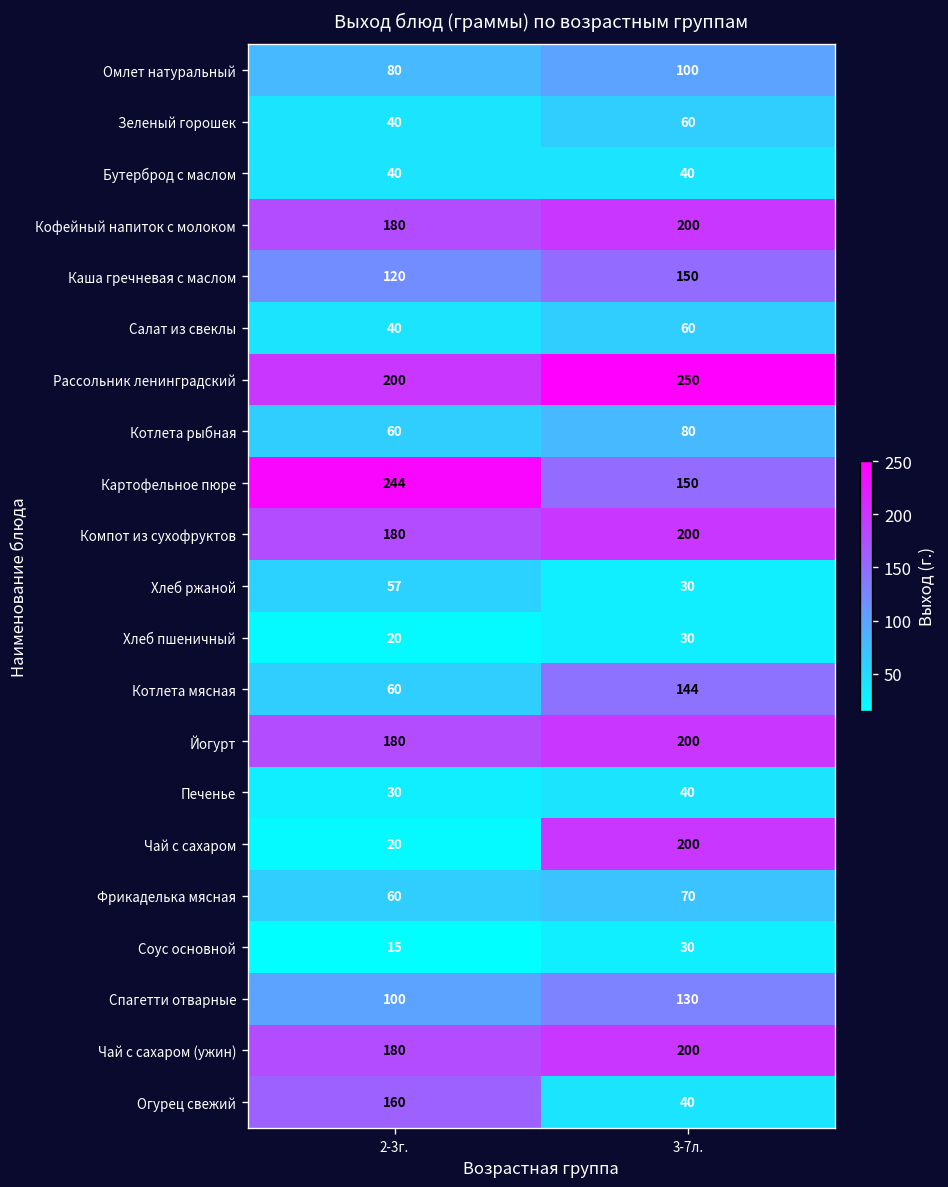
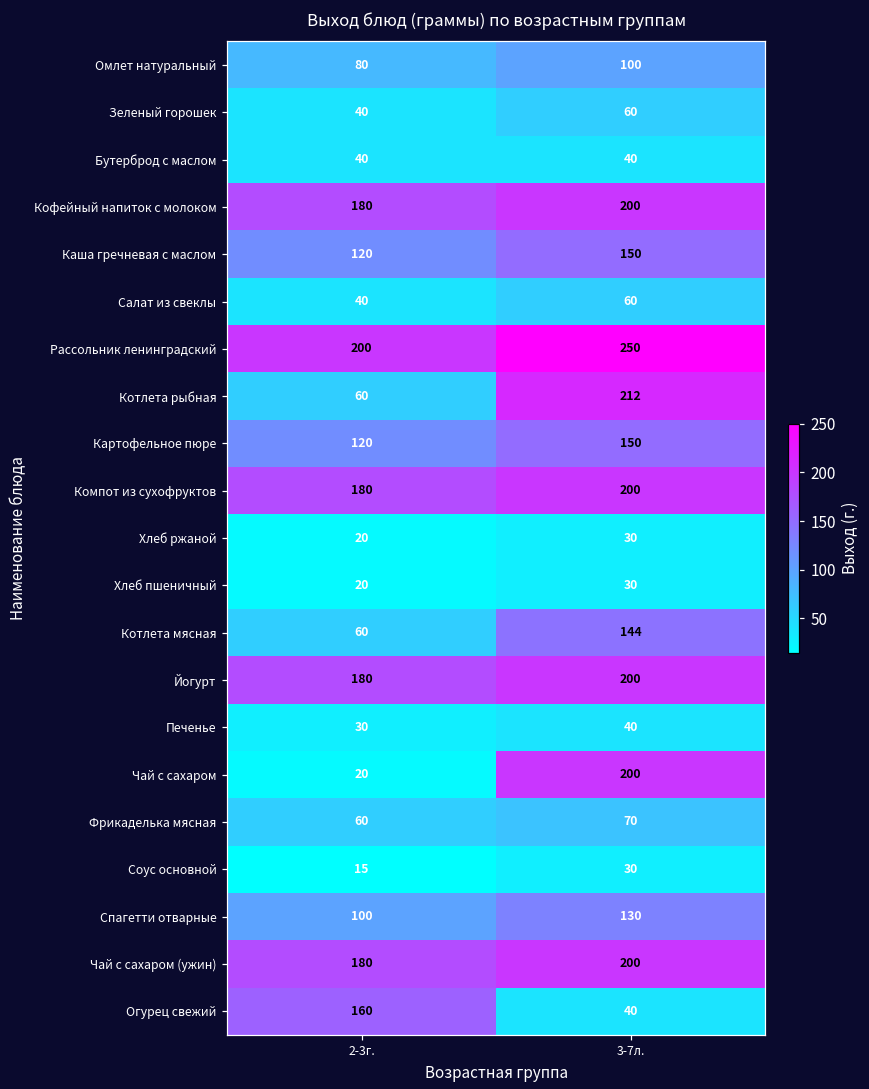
  {
    "Омлет натуральный": {
      "2-3г.": 80,
      "3-7л.": 100
    },
    "Зеленый горошек": {
      "2-3г.": 40,
      "3-7л.": 60
    },
    "Бутерброд с маслом": {
      "2-3г.": 40,
      "3-7л.": 40
    },
    "Кофейный напиток с молоком": {
      "2-3г.": 180,
      "3-7л.": 200
    },
    "Каша гречневая с маслом": {
      "2-3г.": 120,
      "3-7л.": 150
    },
    "Салат из свеклы": {
      "2-3г.": 40,
      "3-7л.": 60
    },
    "Рассольник ленинградский": {
      "2-3г.": 200,
      "3-7л.": 250
    },
    "Котлета рыбная": {
      "2-3г.": 60,
-     "3-7л.": 80
+     "3-7л.": 212
    },
    "Картофельное пюре": {
-     "2-3г.": 244,
+     "2-3г.": 120,
      "3-7л.": 150
    },
    "Компот из сухофруктов": {
      "2-3г.": 180,
      "3-7л.": 200
    },
    "Хлеб ржаной": {
-     "2-3г.": 57,
+     "2-3г.": 20,
      "3-7л.": 30
    },
    "Хлеб пшеничный": {
      "2-3г.": 20,
      "3-7л.": 30
    },
    "Котлета мясная": {
      "2-3г.": 60,
      "3-7л.": 144
    },
    "Йогурт": {
      "2-3г.": 180,
      "3-7л.": 200
    },
    "Печенье": {
      "2-3г.": 30,
      "3-7л.": 40
    },
    "Чай с сахаром": {
      "2-3г.": 20,
      "3-7л.": 200
    },
    "Фрикаделька мясная": {
      "2-3г.": 60,
      "3-7л.": 70
    },
    "Соус основной": {
      "2-3г.": 15,
      "3-7л.": 30
    },
    "Спагетти отварные": {
      "2-3г.": 100,
      "3-7л.": 130
    },
    "Чай с сахаром (ужин)": {
      "2-3г.": 180,
      "3-7л.": 200
    },
    "Огурец свежий": {
      "2-3г.": 160,
      "3-7л.": 40
    }
  }
